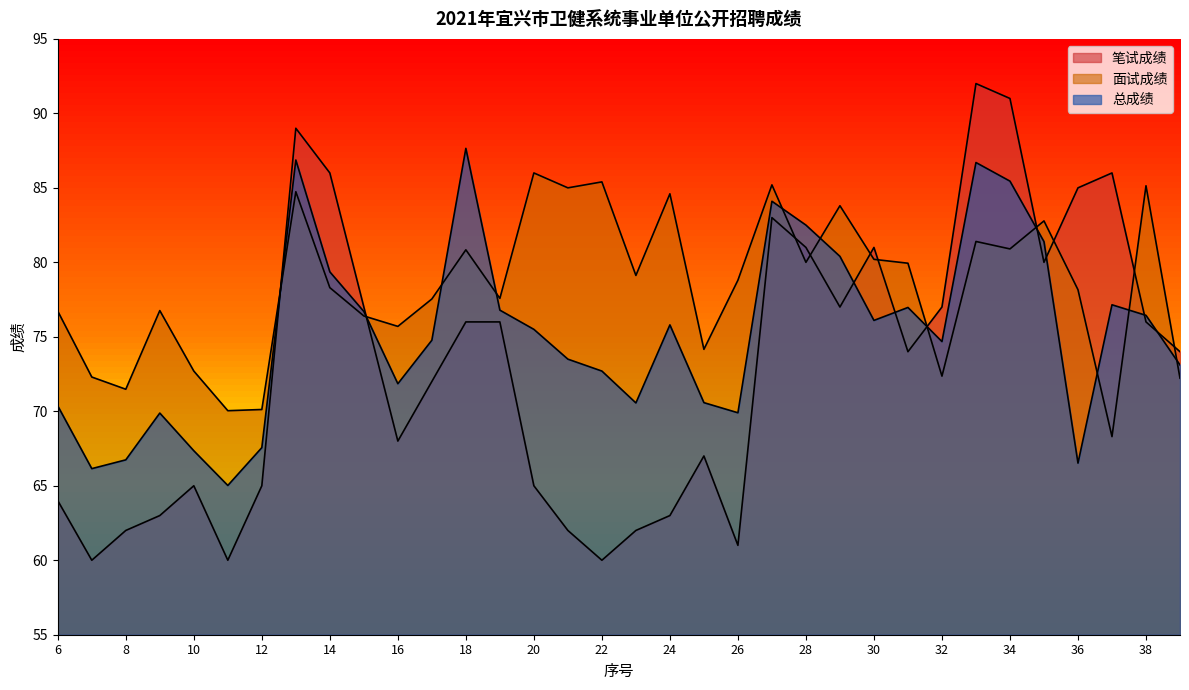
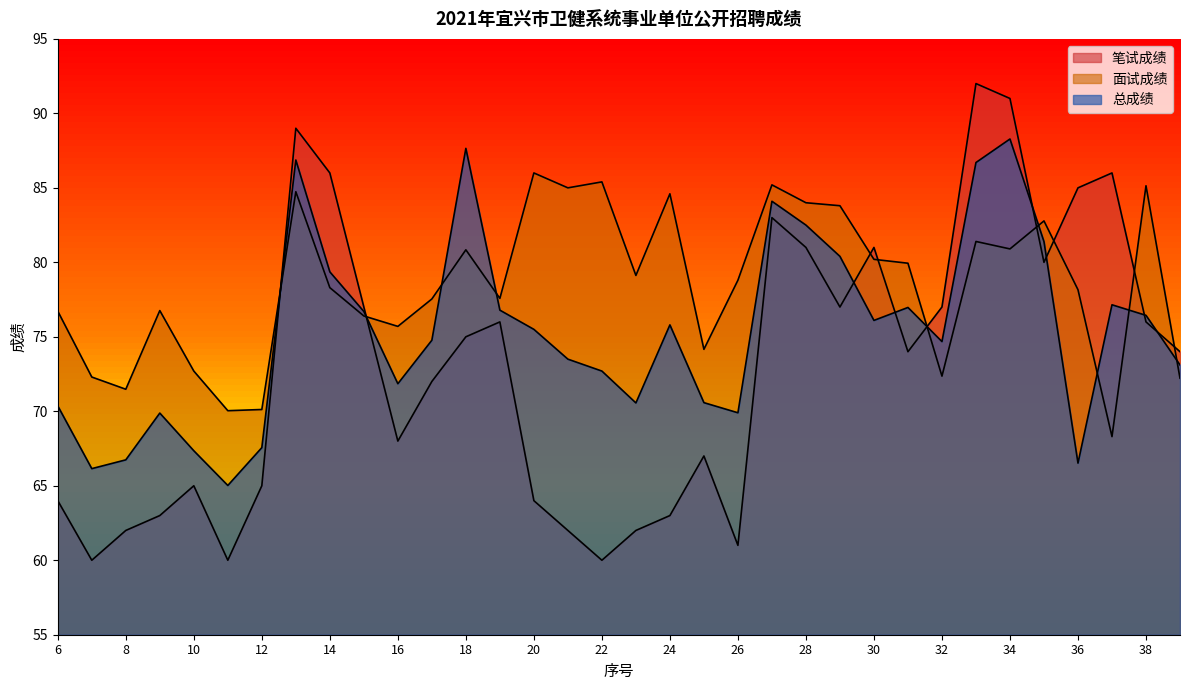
  {
    "笔试成绩": {
      "6": 64,
      "8": 62,
      "10": 65,
      "12": 65,
      "14": 86,
      "16": 68,
-     "18": 76,
-     "20": 65,
+     "18": 75,
+     "20": 64,
      "22": 60,
      "24": 63,
      "26": 61,
      "28": 81,
      "30": 81,
      "32": 77,
      "34": 91,
      "36": 85,
      "38": 76
    },
    "面试成绩": {
      "6": 76.7,
      "8": 71.5,
      "10": 72.7,
      "12": 70,
      "14": 78.3,
      "16": 75.7,
      "18": 81,
      "20": 86,
      "22": 85.4,
      "24": 84.6,
      "26": 78.8,
-     "28": 80,
+     "28": 84,
      "30": 80.2,
      "32": 72.4,
      "34": 81,
      "36": 78,
      "38": 85
    },
    "总成绩": {
      "6": 70.4,
      "8": 66.7,
      "10": 67.4,
      "12": 67.6,
      "14": 79.4,
      "16": 71.9,
      "18": 87.7,
      "20": 75.5,
      "22": 72.7,
      "24": 75.8,
      "26": 69.9,
      "28": 82.5,
      "30": 76.1,
      "32": 74.7,
-     "34": 85.5,
+     "34": 88.3,
      "36": 66.5,
      "38": 76.4
    }
  }
